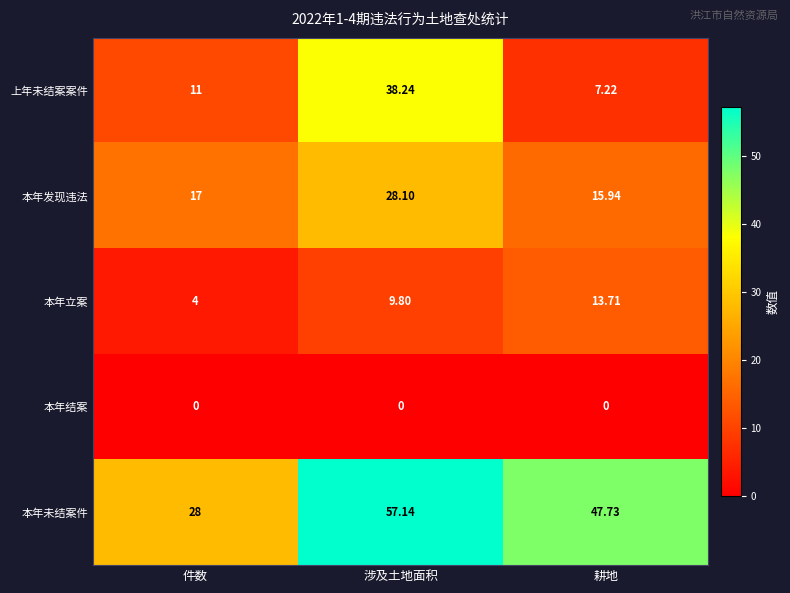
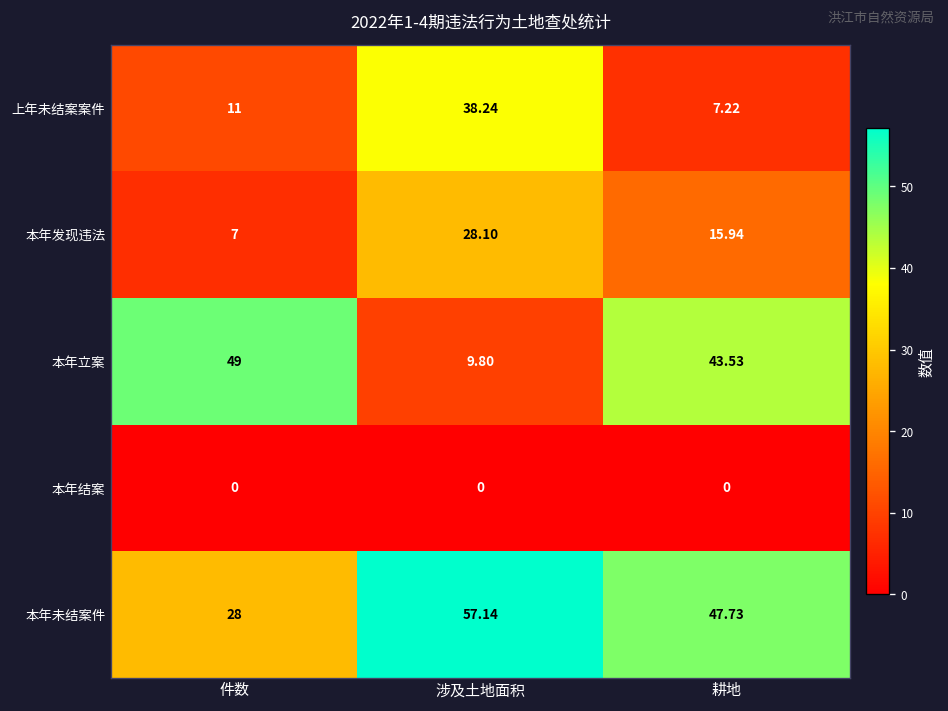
  {
    "上年未结案案件": {
      "件数": 11,
      "涉及土地面积": 38.24,
      "耕地": 7.22
    },
    "本年发现违法": {
-     "件数": 17,
+     "件数": 7,
      "涉及土地面积": 28.10,
      "耕地": 15.94
    },
    "本年立案": {
-     "件数": 4,
+     "件数": 49,
      "涉及土地面积": 9.80,
-     "耕地": 13.71
+     "耕地": 43.53
    },
    "本年结案": {
      "件数": 0,
      "涉及土地面积": 0,
      "耕地": 0
    },
    "本年未结案件": {
      "件数": 28,
      "涉及土地面积": 57.14,
      "耕地": 47.73
    }
  }
